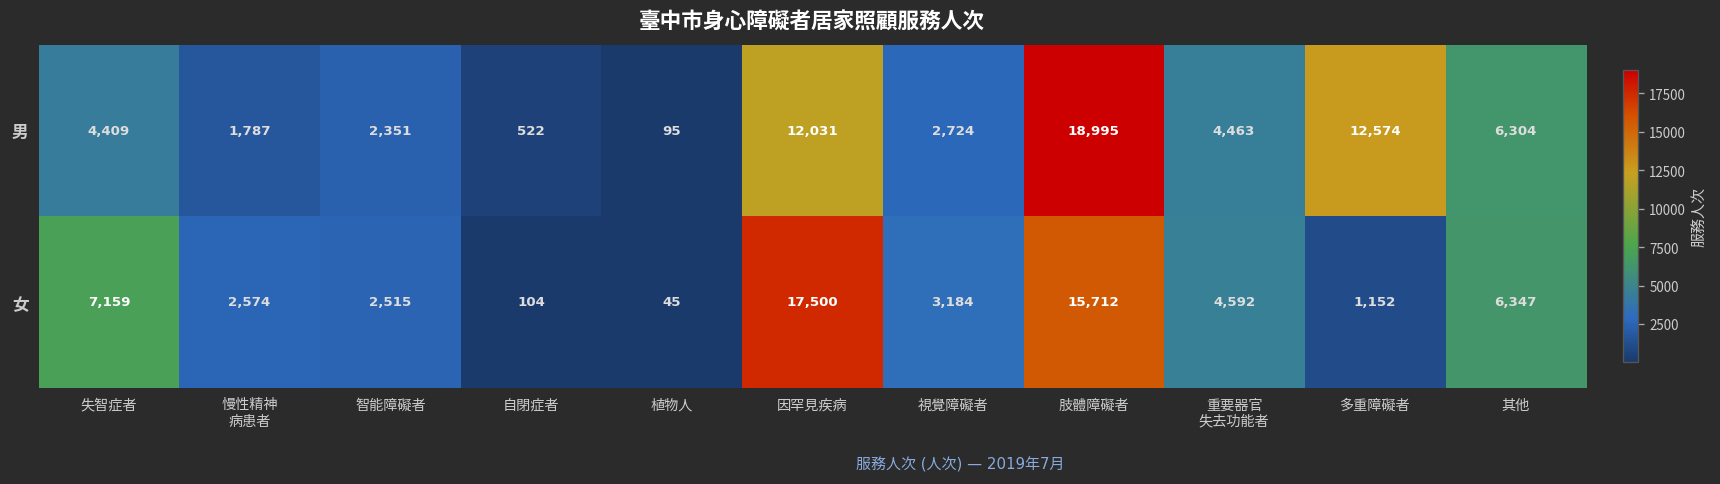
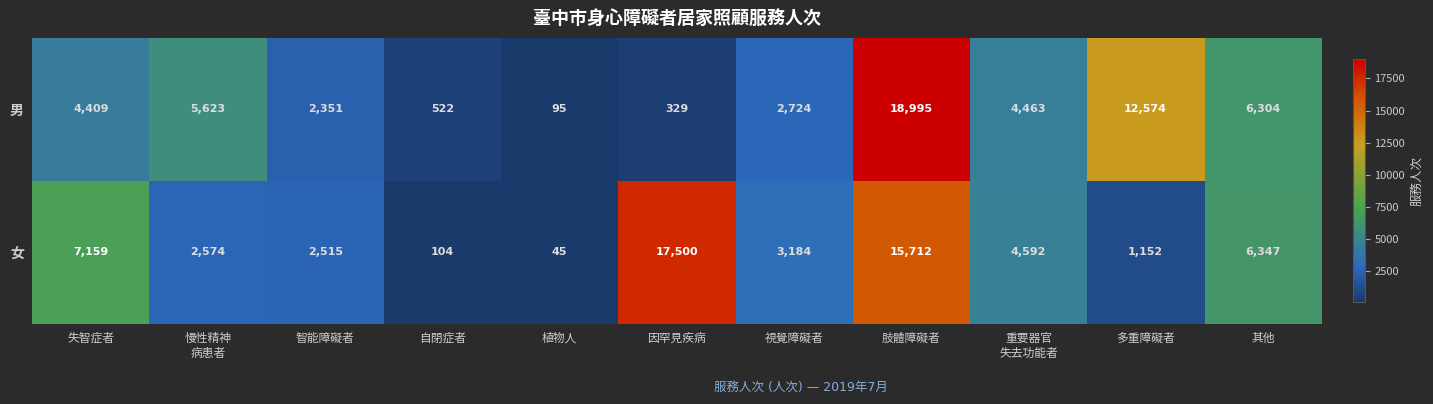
  {
    "男": {
      "失智症者": "4,409",
-     "慢性精神 病患者": "1,787",
+     "慢性精神 病患者": "5,623",
      "智能障礙者": "2,351",
      "自閉症者": "522",
      "植物人": "95",
-     "因罕見疾病": "12,031",
+     "因罕見疾病": "329",
      "視覺障礙者": "2,724",
      "肢體障礙者": "18,995",
      "重要器官 失去功能者": "4,463",
      "多重障礙者": "12,574",
      "其他": "6,304"
    },
    "女": {
      "失智症者": "7,159",
      "慢性精神 病患者": "2,574",
      "智能障礙者": "2,515",
      "自閉症者": "104",
      "植物人": "45",
      "因罕見疾病": "17,500",
      "視覺障礙者": "3,184",
      "肢體障礙者": "15,712",
      "重要器官 失去功能者": "4,592",
      "多重障礙者": "1,152",
      "其他": "6,347"
    }
  }
